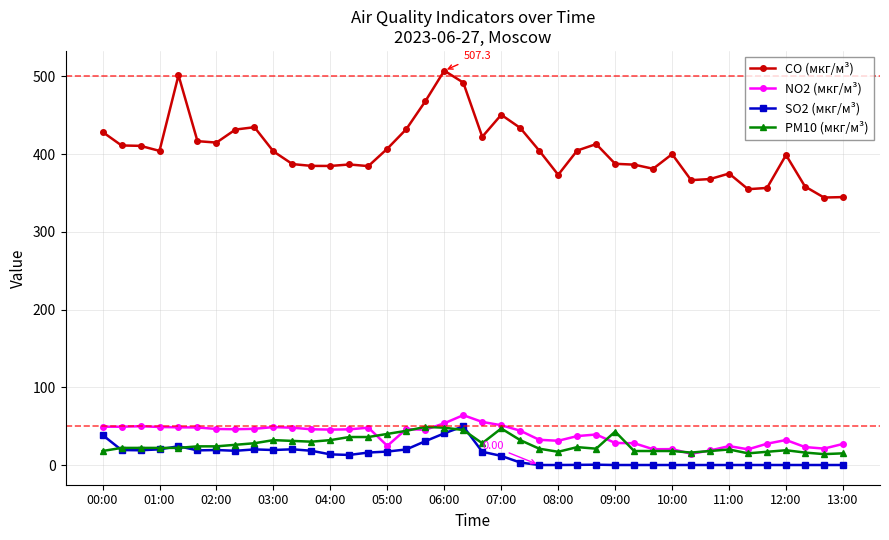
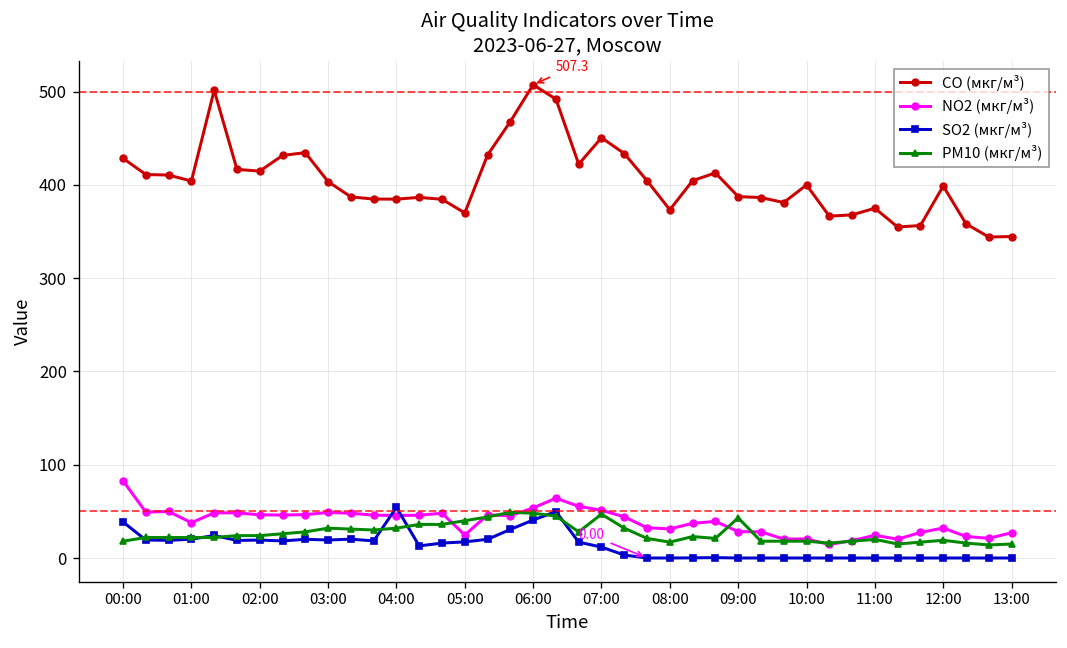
  {
    "CO (мкг/м³)": {
      "00:00": 430,
      "01:00": 400,
      "02:00": 410,
      "03:00": 400,
      "04:00": 380,
-     "05:00": 410,
+     "05:00": 370,
      "07:00": 450,
      "08:00": 370,
      "09:00": 390,
      "10:00": 400,
      "11:00": 370,
      "12:00": 400,
      "13:00": 340
    },
    "NO2 (мкг/м³)": {
-     "00:00": 50,
-     "01:00": 50,
+     "00:00": 80,
+     "01:00": 40,
      "02:00": 50,
      "03:00": 50,
      "04:00": 50,
      "05:00": 20,
      "06:00": 50,
      "07:00": 50,
      "08:00": 30,
      "09:00": 30,
      "11:00": 20,
      "12:00": 30,
      "13:00": 30
    },
    "SO2 (мкг/м³)": {
      "00:00": 40,
      "02:00": 20,
      "03:00": 20,
-     "04:00": 10,
+     "04:00": 50,
      "05:00": 20,
      "06:00": 40,
      "08:00": 0,
      "09:00": 0,
      "10:00": 0,
      "11:00": 0,
      "12:00": 0,
      "13:00": 0
    },
    "PM10 (мкг/м³)": {
      "00:00": 20,
      "02:00": 20,
      "03:00": 30,
      "04:00": 30,
      "05:00": 40,
      "06:00": 50,
      "07:00": 50,
      "08:00": 20,
      "09:00": 40,
      "11:00": 20,
      "12:00": 20,
      "13:00": 20
    }
  }
